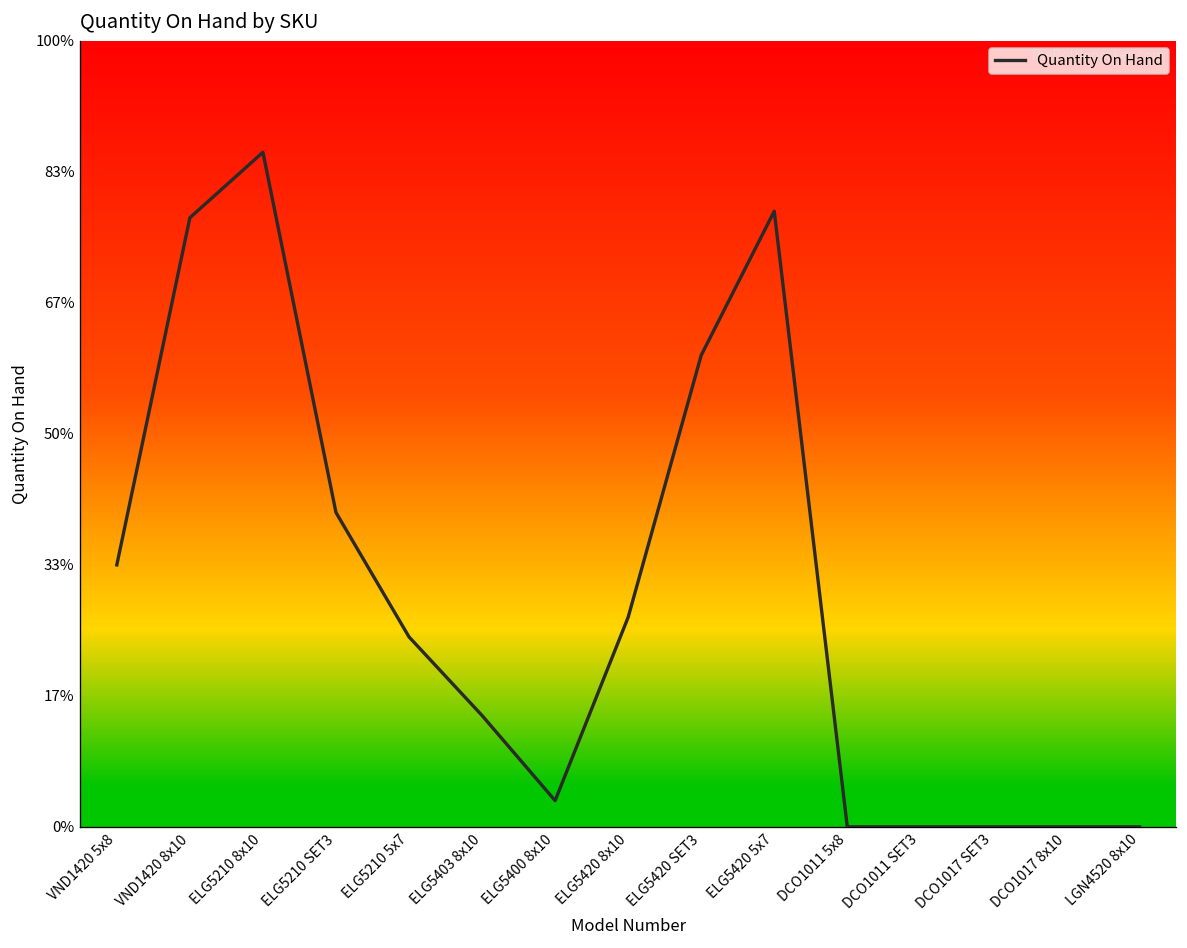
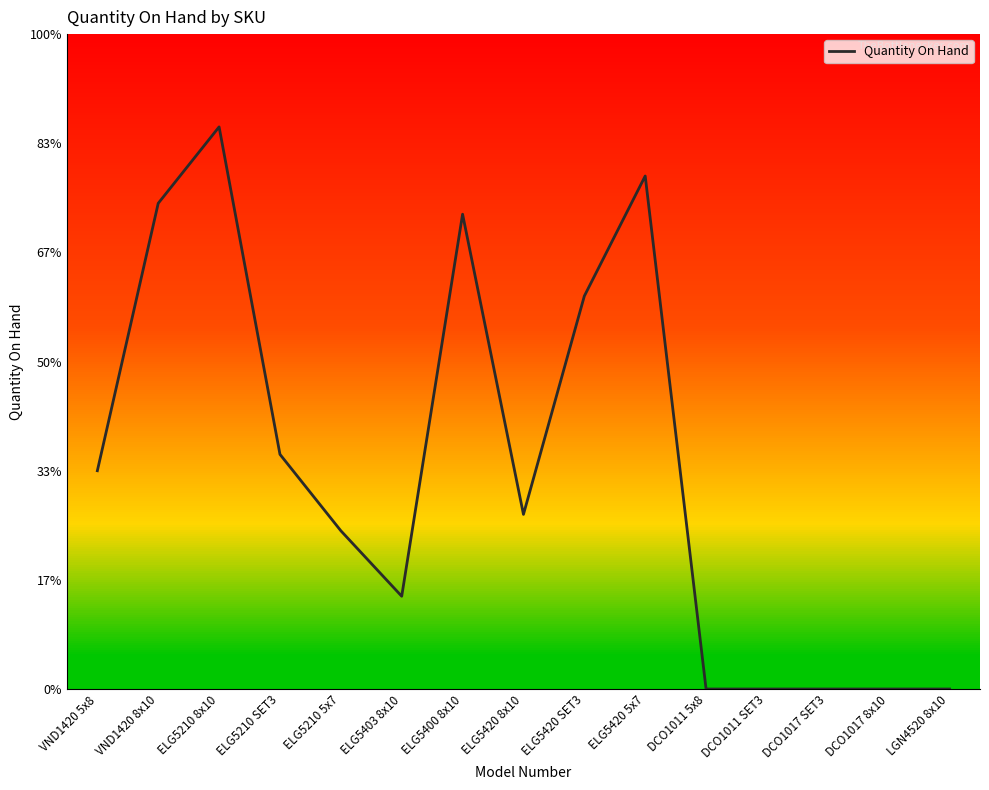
  {
    "Quantity On Hand": {
      "VND1420 5x8": "33%",
-     "VND1420 8x10": "78%",
+     "VND1420 8x10": "74%",
      "ELG5210 8x10": "86%",
-     "ELG5210 SET3": "40%",
+     "ELG5210 SET3": "36%",
      "ELG5210 5x7": "24%",
      "ELG5403 8x10": "14%",
-     "ELG5400 8x10": "3%",
+     "ELG5400 8x10": "73%",
      "ELG5420 8x10": "27%",
      "ELG5420 SET3": "60%",
      "ELG5420 5x7": "78%",
      "DCO1011 5x8": "0%",
      "DCO1011 SET3": "0%",
      "DCO1017 SET3": "0%",
      "DCO1017 8x10": "0%",
      "LGN4520 8x10": "0%"
    }
  }
